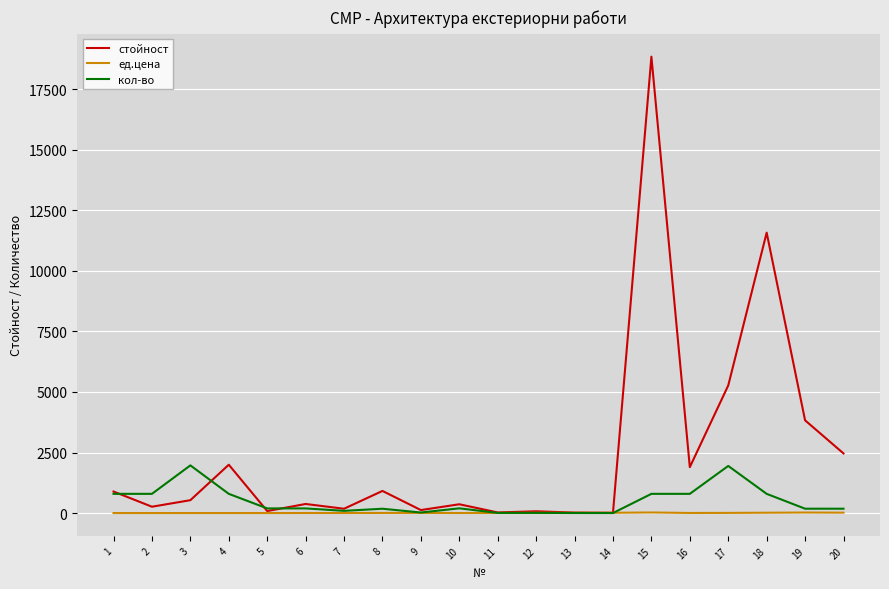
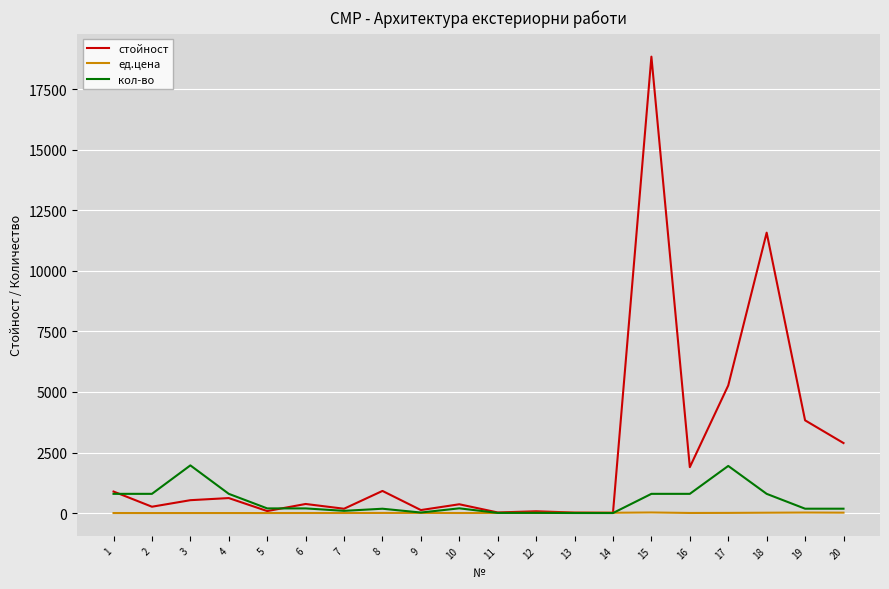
  {
    "стойност": {
      "2": 300,
      "3": 500,
-     "4": 2000,
+     "4": 600,
      "6": 400,
      "8": 900,
      "10": 400,
      "15": 18800,
      "16": 1900,
      "17": 5300,
      "18": 11600,
      "19": 3800,
-     "20": 2500
+     "20": 2900
    },
    "ед.цена": {
      "1": 0,
      "2": 0,
      "3": 0,
      "4": 0,
      "6": 0,
      "8": 0,
      "10": 0,
      "15": 0,
      "16": 0,
      "17": 0,
      "18": 0,
      "19": 0,
      "20": 0
    },
    "кол-во": {
      "2": 800,
      "3": 2000,
      "4": 800,
      "5": 200,
      "6": 200,
      "8": 200,
      "10": 200,
      "15": 800,
      "16": 800,
      "17": 1900,
      "18": 800,
      "19": 200,
      "20": 200
    }
  }
